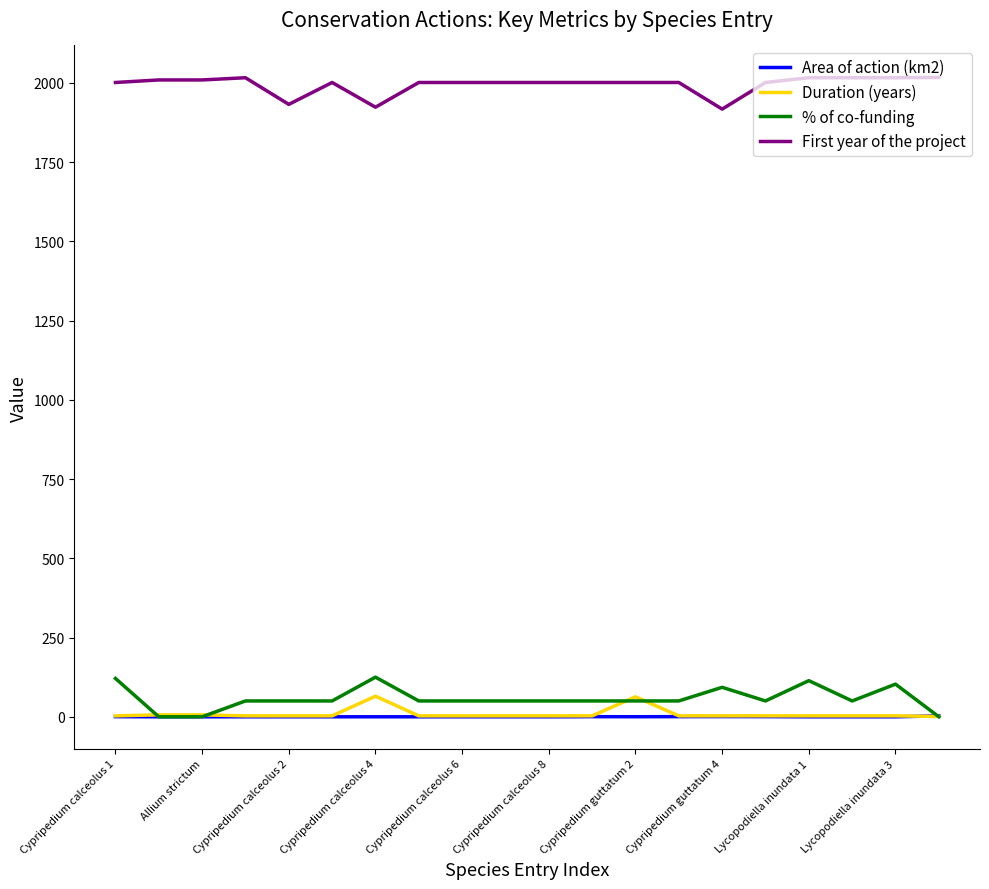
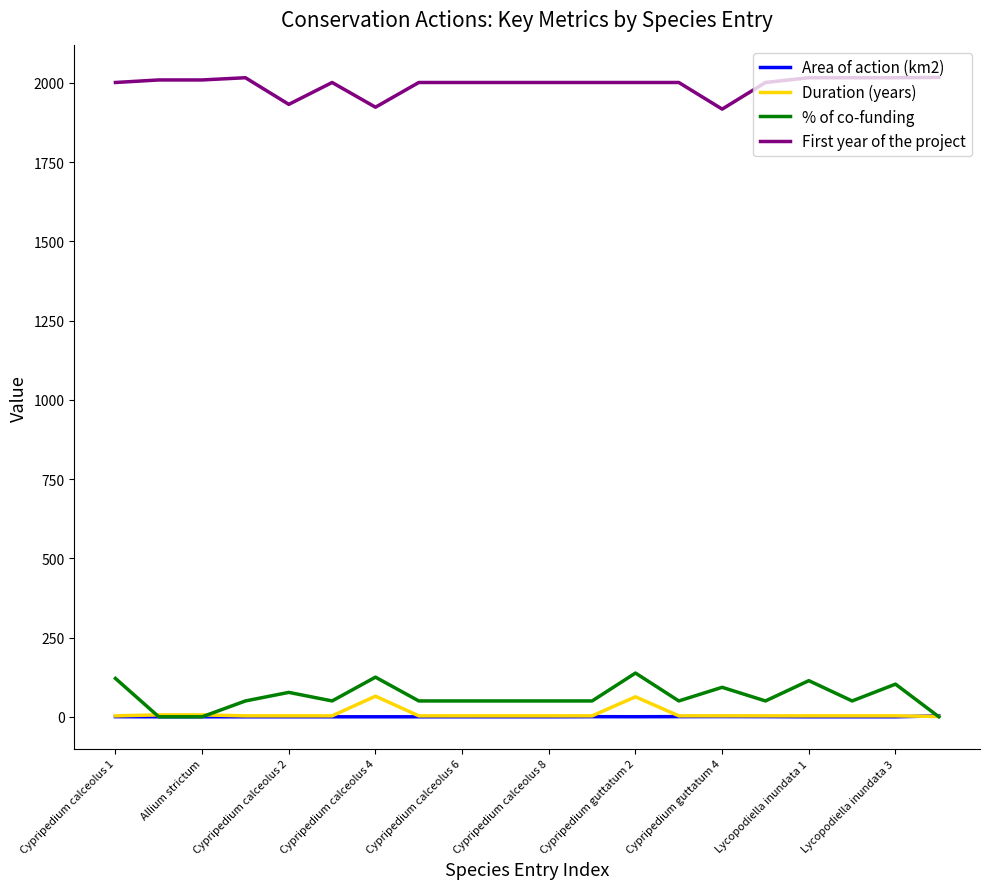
  {
    "Area of action (km2)": {
      "Cypripedium calceolus 4": 0,
      "Cypripedium guttatum 2": 0
    },
    "Duration (years)": {
      "Cypripedium calceolus 4": 70,
      "Cypripedium guttatum 2": 60
    },
    "% of co-funding": {
      "Cypripedium calceolus 1": 120,
-     "Cypripedium calceolus 2": 50,
+     "Cypripedium calceolus 2": 80,
      "Cypripedium calceolus 4": 130,
      "Cypripedium calceolus 6": 50,
      "Cypripedium calceolus 8": 50,
-     "Cypripedium guttatum 2": 50,
+     "Cypripedium guttatum 2": 140,
      "Cypripedium guttatum 4": 90,
      "Lycopodiella inundata 1": 110,
      "Lycopodiella inundata 3": 100
    },
    "First year of the project": {
      "Cypripedium calceolus 1": 2000,
      "Allium strictum": 2010,
      "Cypripedium calceolus 2": 1930,
      "Cypripedium calceolus 4": 1920,
      "Cypripedium calceolus 6": 2000,
      "Cypripedium calceolus 8": 2000,
      "Cypripedium guttatum 2": 2000,
      "Cypripedium guttatum 4": 1920
    }
  }
